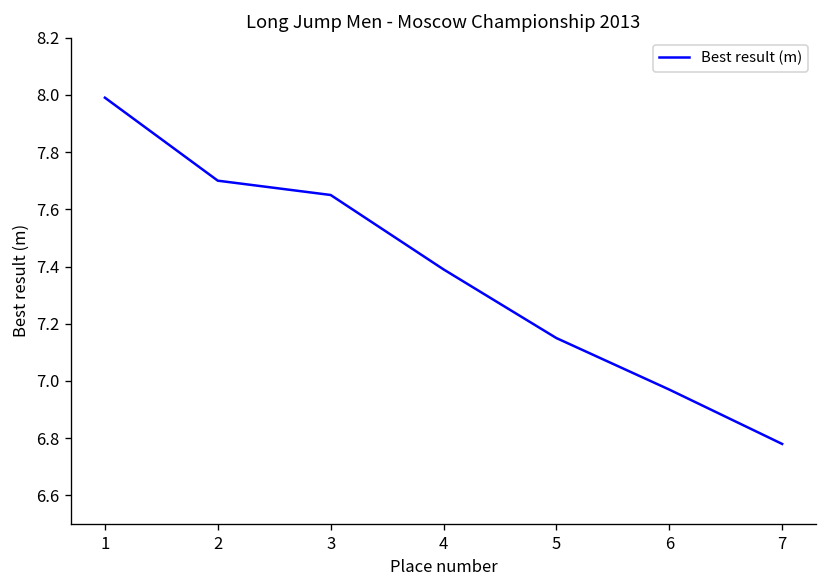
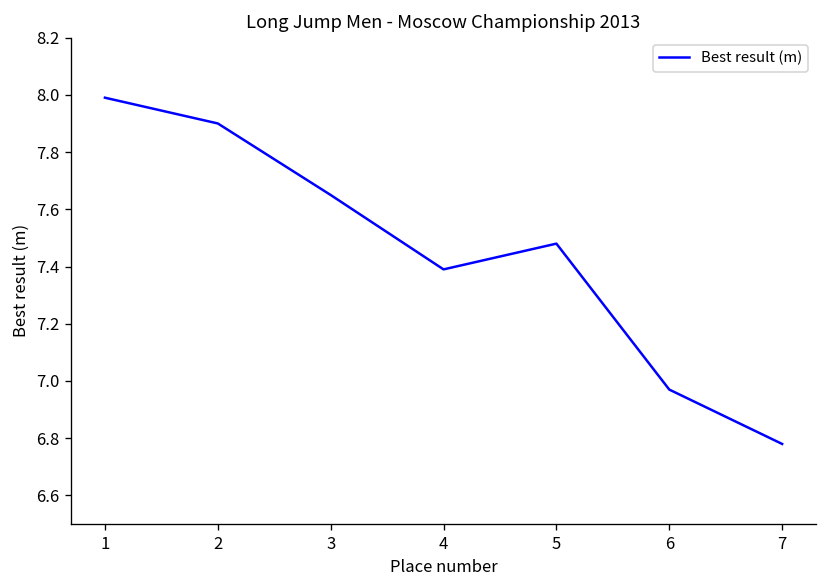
  {
    "1": 7.99,
-   "2": 7.7,
+   "2": 7.9,
    "3": 7.65,
    "4": 7.39,
-   "5": 7.15,
+   "5": 7.48,
    "6": 6.97,
    "7": 6.78
  }
